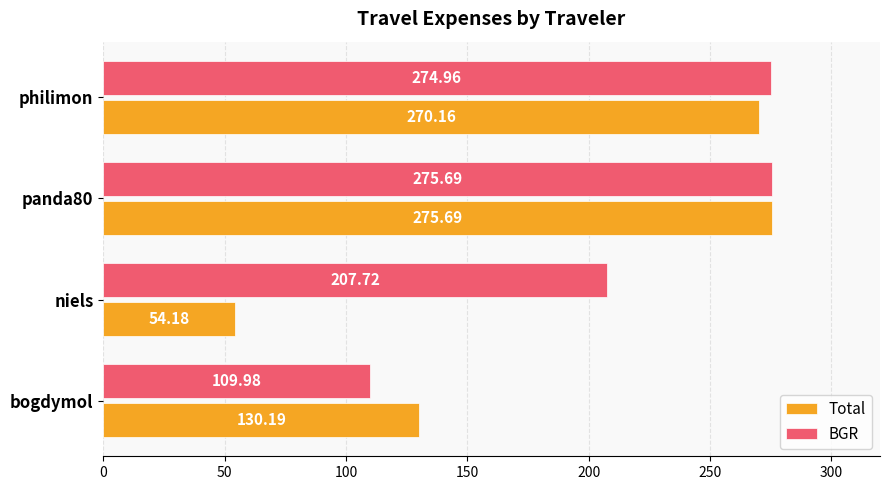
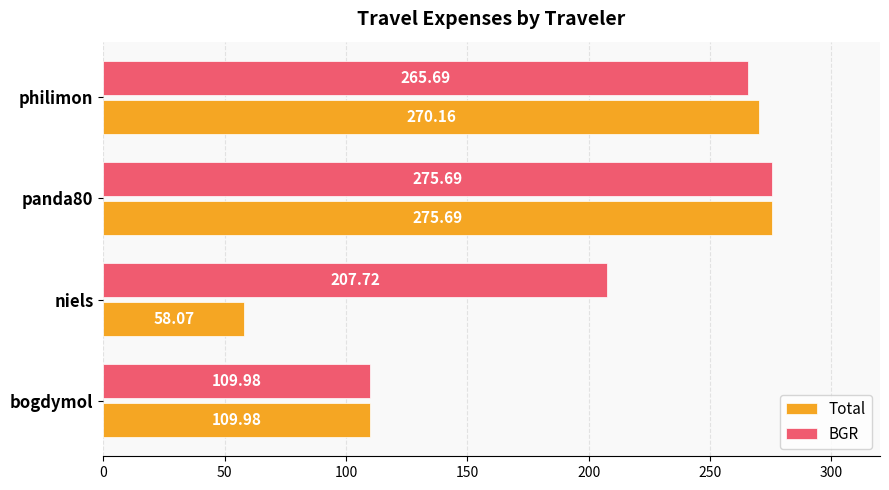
  {
    "Total": {
      "philimon": 270.16,
      "panda80": 275.69,
-     "niels": 54.18,
-     "bogdymol": 130.19
+     "niels": 58.07,
+     "bogdymol": 109.98
    },
    "BGR": {
-     "philimon": 274.96,
+     "philimon": 265.69,
      "panda80": 275.69,
      "niels": 207.72,
      "bogdymol": 109.98
    }
  }
